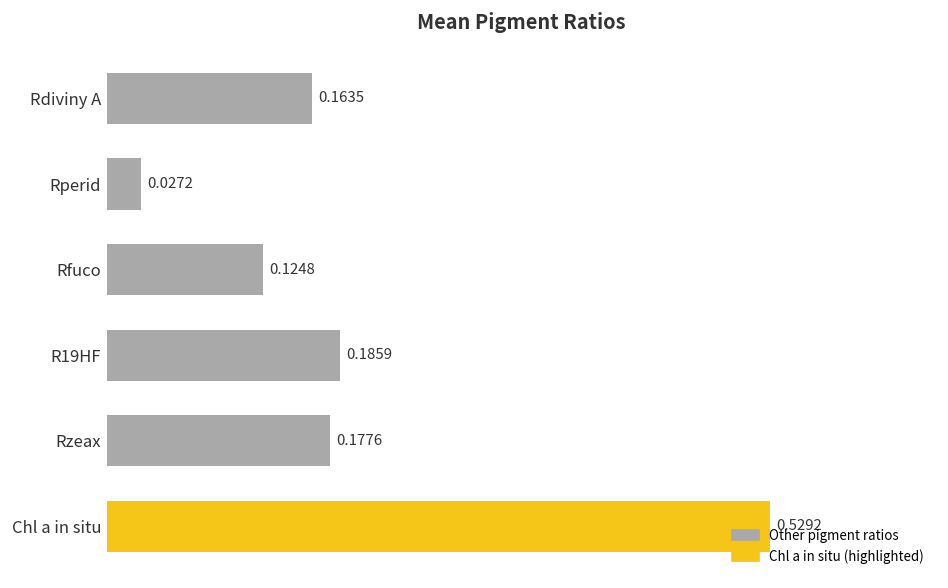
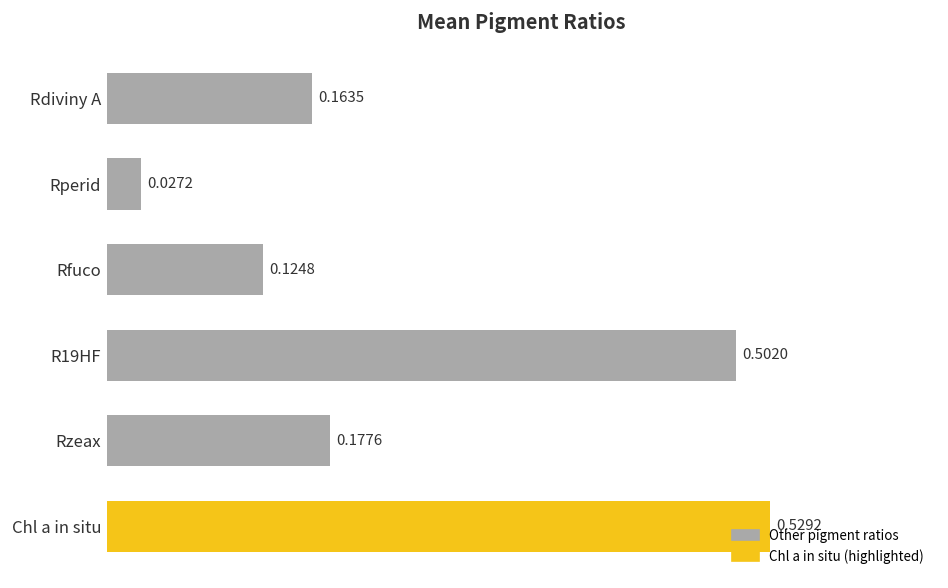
  {
    "Rdiviny A": 0.1635,
    "Rperid": 0.0272,
    "Rfuco": 0.1248,
-   "R19HF": 0.1859,
+   "R19HF": 0.5020,
    "Rzeax": 0.1776,
    "Chl a in situ": 0.5292
  }
